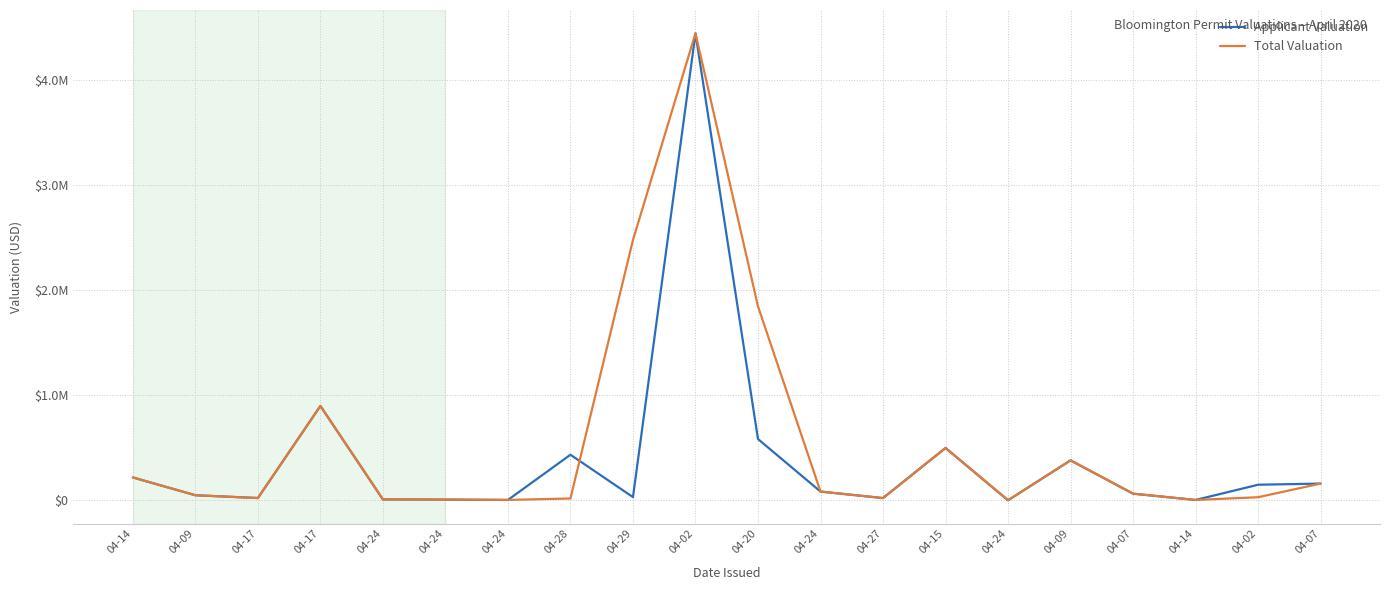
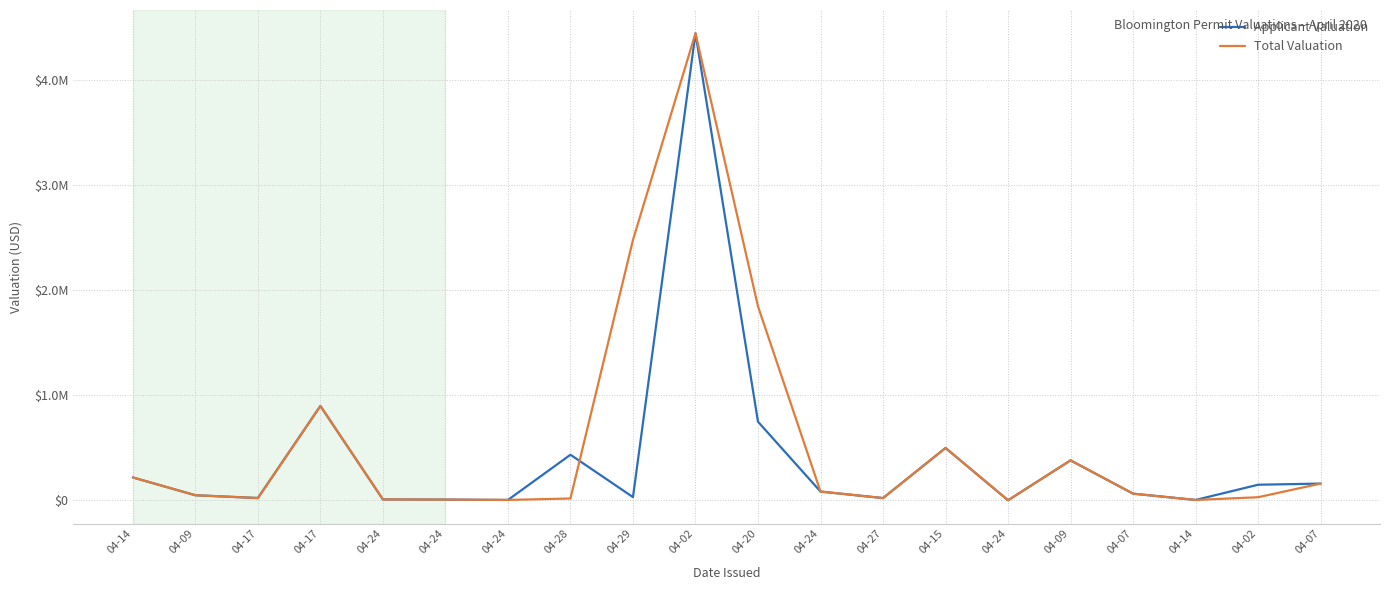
  {
    "Applicant Valuation": {
      "04-28": "$440000",
      "04-29": "$30000",
-     "04-20": "$590000"
+     "04-20": "$750000"
    },
    "Total Valuation": {
      "04-28": "$20000",
      "04-29": "$2480000",
      "04-20": "$1850000"
    }
  }
